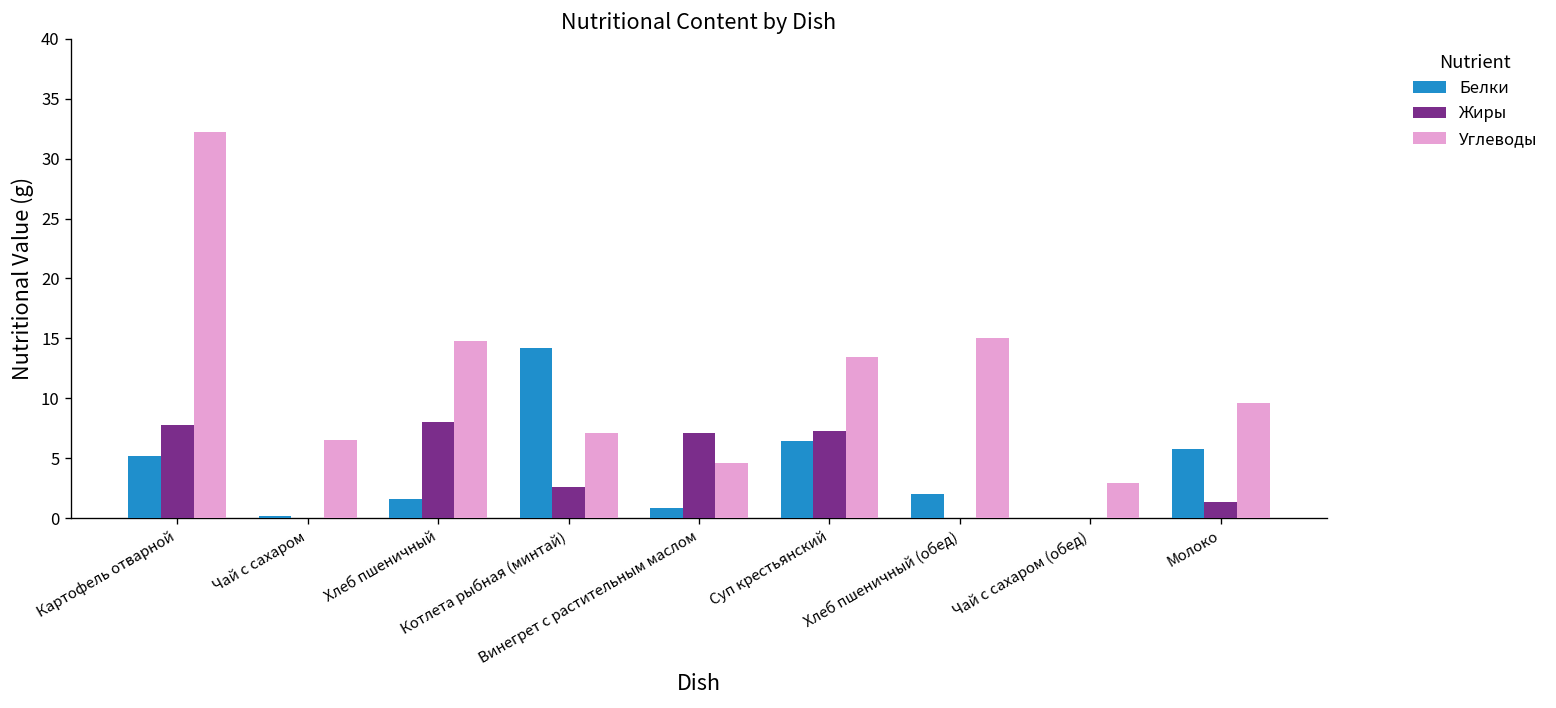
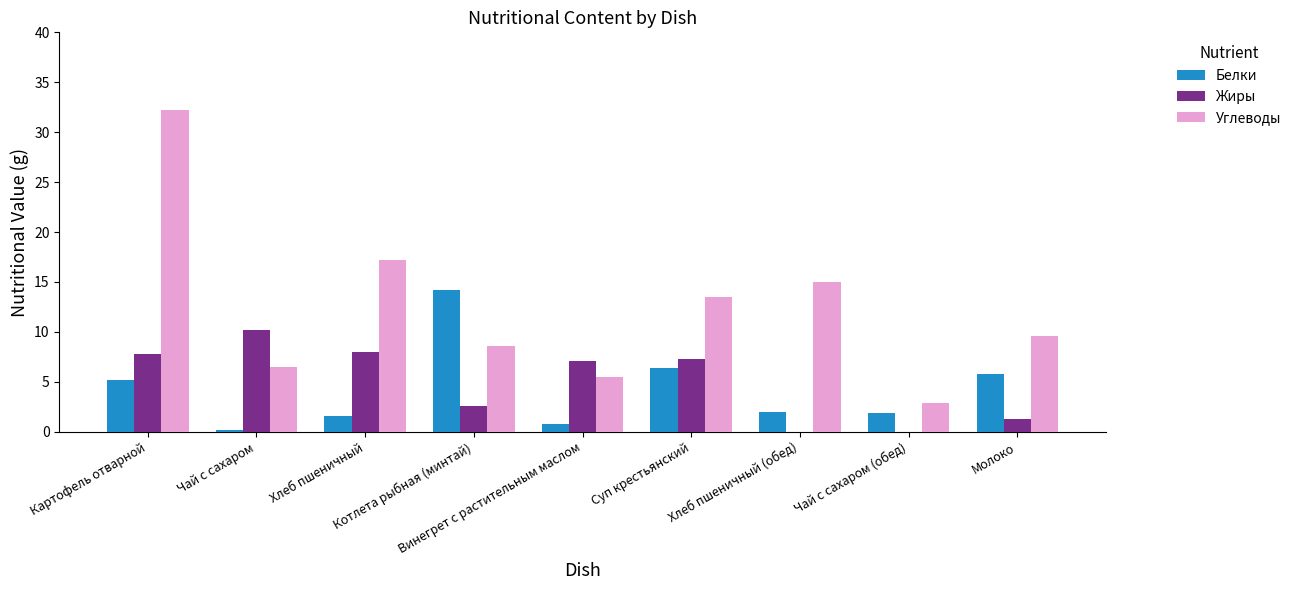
  {
    "Белки": {
      "Картофель отварной": 5,
      "Хлеб пшеничный": 2,
      "Котлета рыбная (минтай)": 14,
      "Винегрет с растительным маслом": 1,
      "Суп крестьянский": 6,
      "Хлеб пшеничный (обед)": 2,
-     "Чай с сахаром (обед)": 0,
+     "Чай с сахаром (обед)": 2,
      "Молоко": 6
    },
    "Жиры": {
      "Картофель отварной": 8,
-     "Чай с сахаром": 0,
+     "Чай с сахаром": 10,
      "Хлеб пшеничный": 8,
      "Котлета рыбная (минтай)": 3,
      "Винегрет с растительным маслом": 7,
      "Суп крестьянский": 7,
      "Хлеб пшеничный (обед)": 0,
      "Чай с сахаром (обед)": 0,
      "Молоко": 1
    },
    "Углеводы": {
      "Картофель отварной": 32,
      "Чай с сахаром": 7,
-     "Хлеб пшеничный": 15,
-     "Котлета рыбная (минтай)": 7,
-     "Винегрет с растительным маслом": 5,
+     "Хлеб пшеничный": 17,
+     "Котлета рыбная (минтай)": 9,
+     "Винегрет с растительным маслом": 6,
      "Суп крестьянский": 13,
      "Хлеб пшеничный (обед)": 15,
      "Чай с сахаром (обед)": 3,
      "Молоко": 10
    }
  }
